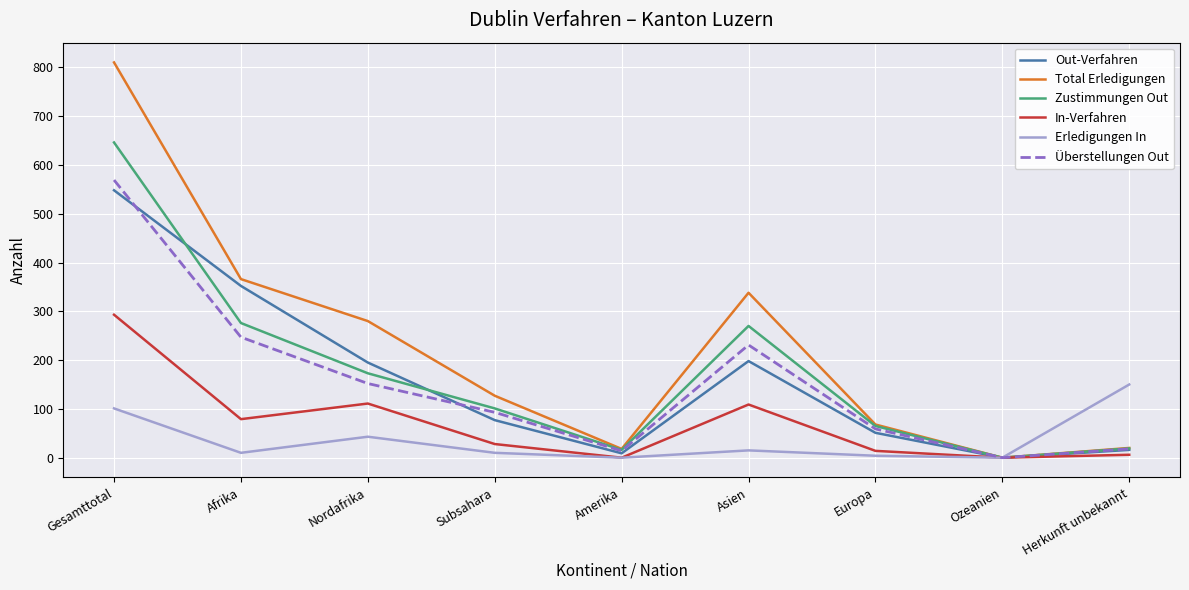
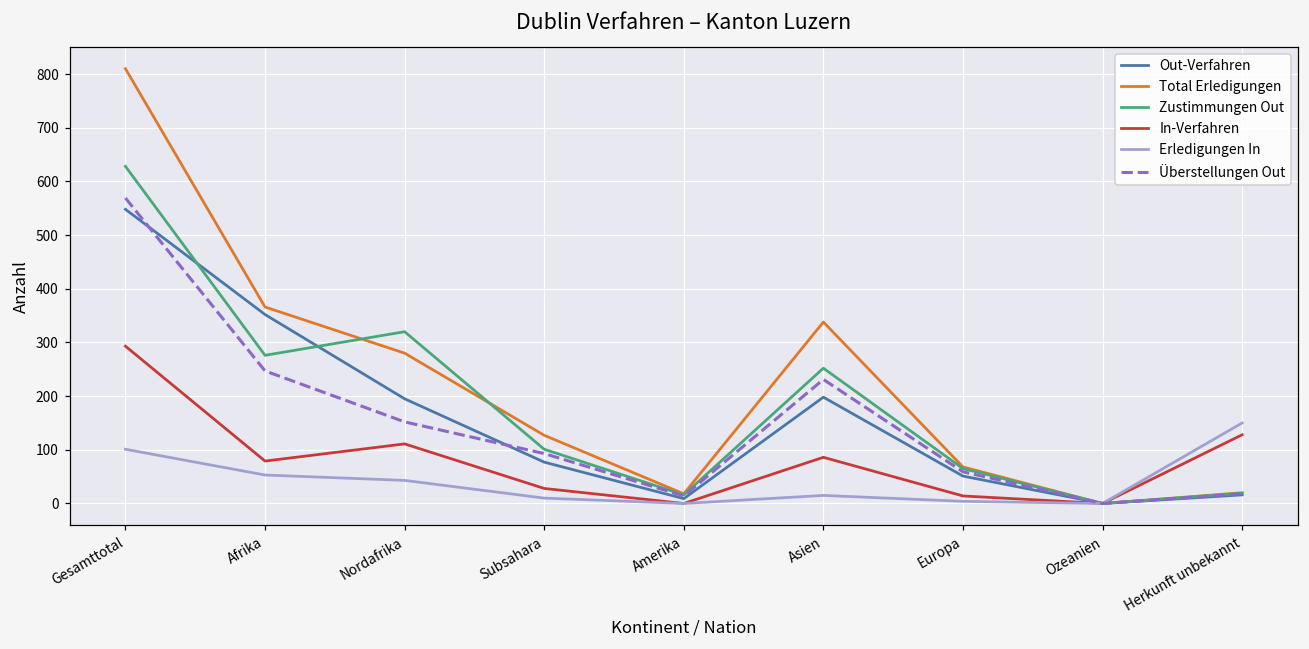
  {
    "Out-Verfahren": {
      "Gesamttotal": 550,
      "Afrika": 350,
      "Nordafrika": 200,
      "Subsahara": 80,
      "Asien": 200,
      "Europa": 50
    },
    "Total Erledigungen": {
      "Gesamttotal": 810,
      "Afrika": 370,
      "Nordafrika": 280,
      "Subsahara": 130,
      "Asien": 340
    },
    "Zustimmungen Out": {
-     "Gesamttotal": 650,
+     "Gesamttotal": 630,
      "Afrika": 280,
-     "Nordafrika": 170,
+     "Nordafrika": 320,
      "Subsahara": 100,
-     "Asien": 270
+     "Asien": 250
    },
    "In-Verfahren": {
      "Gesamttotal": 290,
      "Afrika": 80,
      "Nordafrika": 110,
      "Subsahara": 30,
-     "Asien": 110,
+     "Asien": 90,
      "Europa": 10,
-     "Herkunft unbekannt": 10
+     "Herkunft unbekannt": 130
    },
    "Erledigungen In": {
      "Gesamttotal": 100,
-     "Afrika": 10,
+     "Afrika": 50,
      "Nordafrika": 40,
      "Subsahara": 10,
      "Asien": 20,
      "Europa": 0,
      "Herkunft unbekannt": 150
    },
    "Überstellungen Out": {
      "Gesamttotal": 570,
      "Afrika": 250,
      "Nordafrika": 150,
      "Subsahara": 90,
      "Asien": 230,
      "Europa": 60
    }
  }
